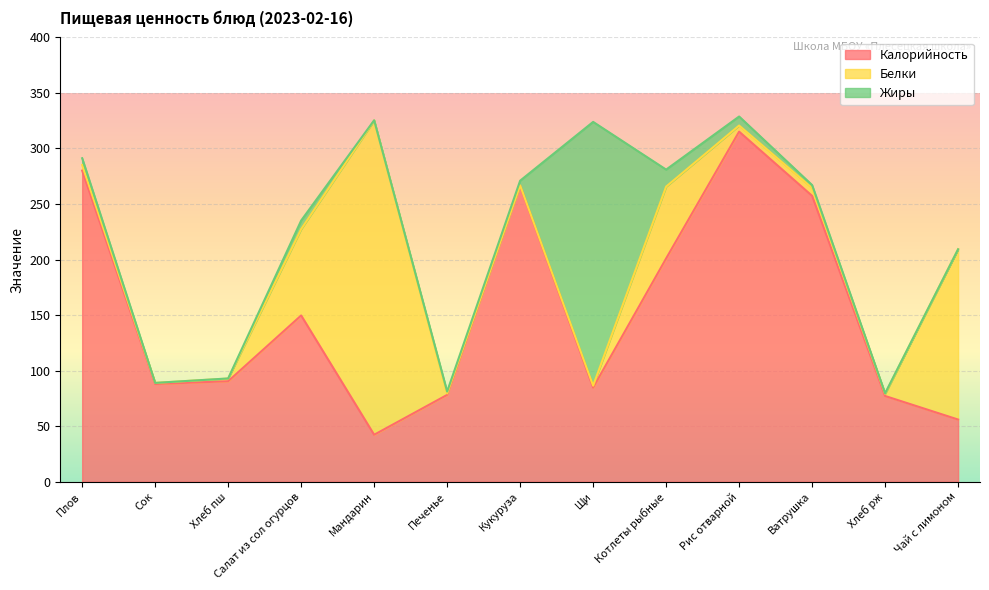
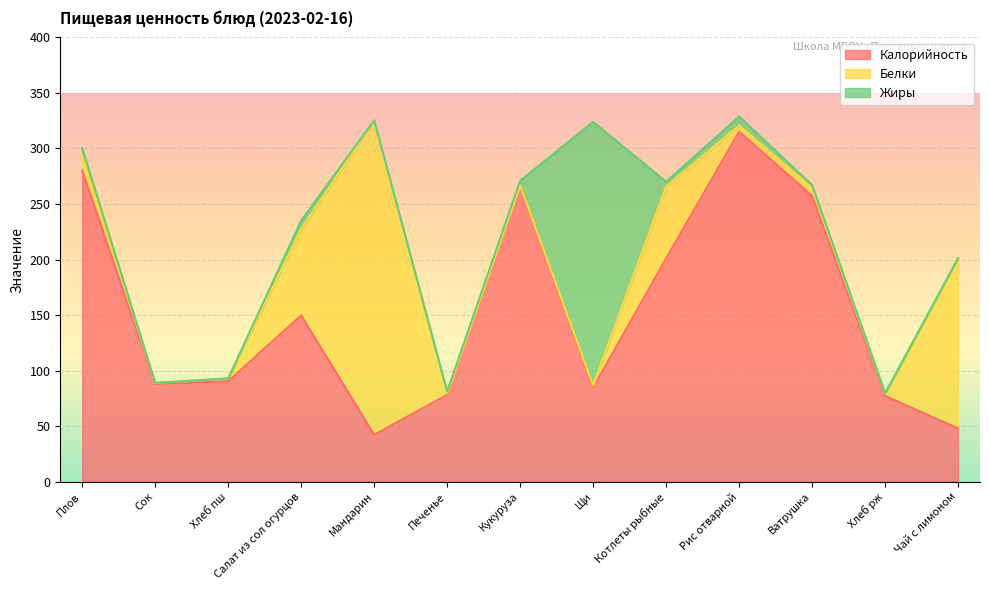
  {
    "Калорийность": {
      "Плов": 280,
      "Хлеб пш": 91,
      "Салат из сол огурцов": 150,
      "Мандарин": 42,
      "Котлеты рыбные": 201,
      "Рис отварной": 315,
      "Ватрушка": 257,
-     "Чай с лимоном": 56
+     "Чай с лимоном": 48
    },
    "Белки": {
-     "Плов": 5,
+     "Плов": 14,
      "Салат из сол огурцов": 78,
      "Котлеты рыбные": 65,
      "Рис отварной": 6,
      "Ватрушка": 7
    },
    "Жиры": {
      "Плов": 6,
      "Салат из сол огурцов": 8,
      "Кукуруза": 4,
      "Щи": 237,
-     "Котлеты рыбные": 15,
+     "Котлеты рыбные": 4,
      "Рис отварной": 8,
      "Ватрушка": 3
    }
  }
